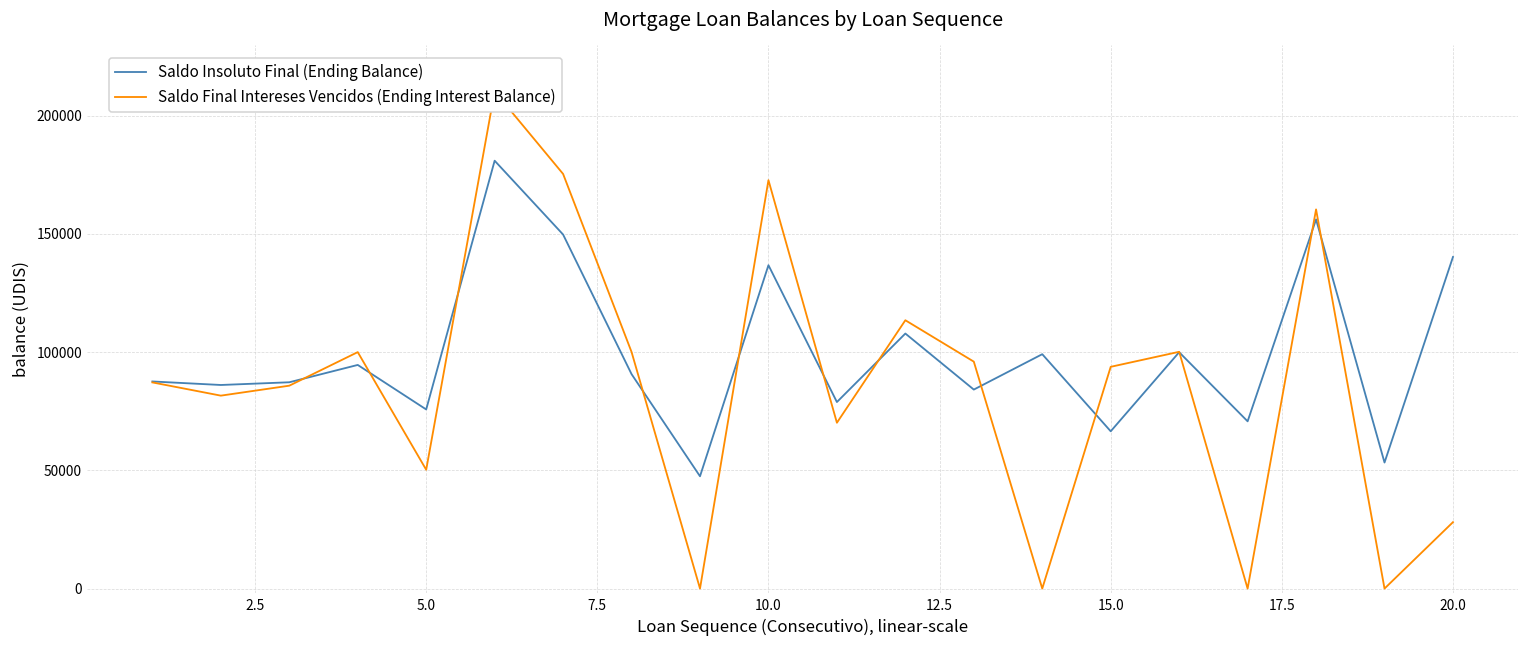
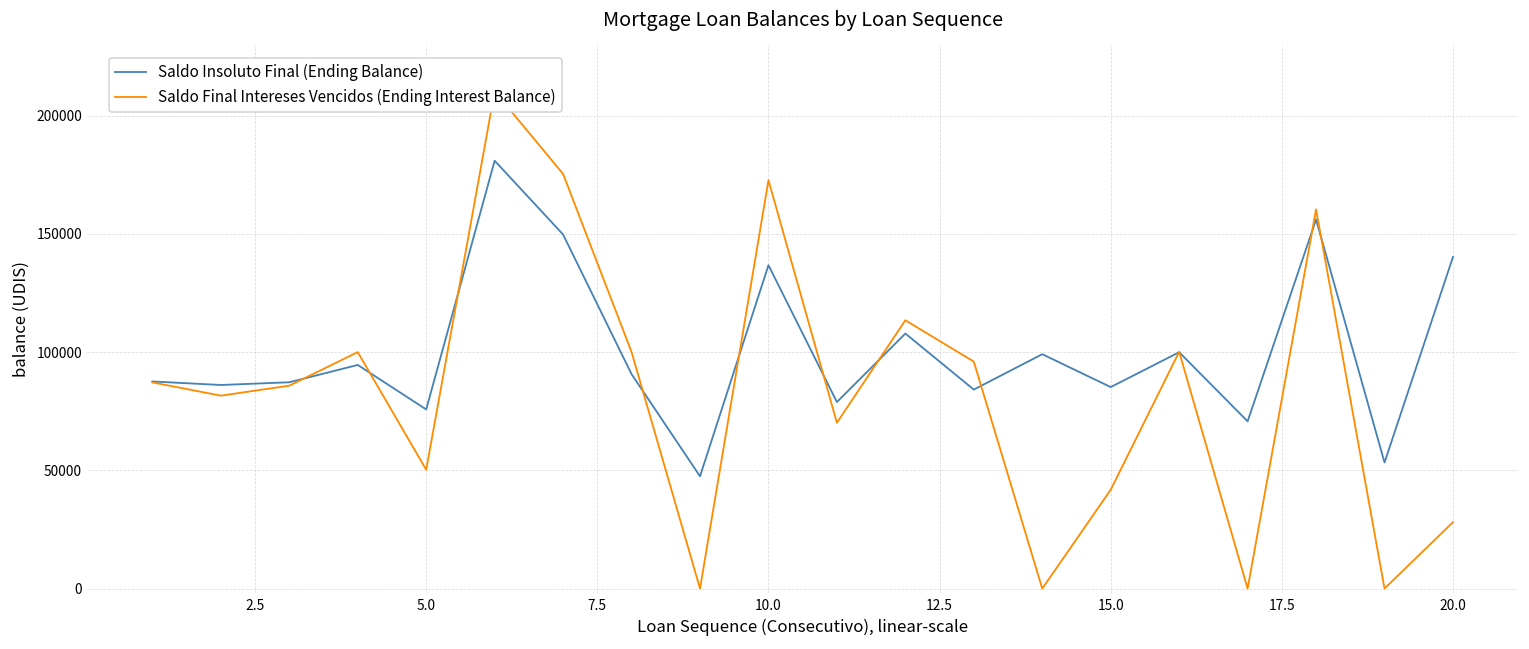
  {
    "Saldo Insoluto Final (Ending Balance)": {
      "5.0": 76000,
      "10.0": 137000,
-     "15.0": 67000,
+     "15.0": 85000,
      "20.0": 140000
    },
    "Saldo Final Intereses Vencidos (Ending Interest Balance)": {
      "5.0": 50000,
      "10.0": 173000,
-     "15.0": 94000,
+     "15.0": 42000,
      "20.0": 28000
    }
  }
